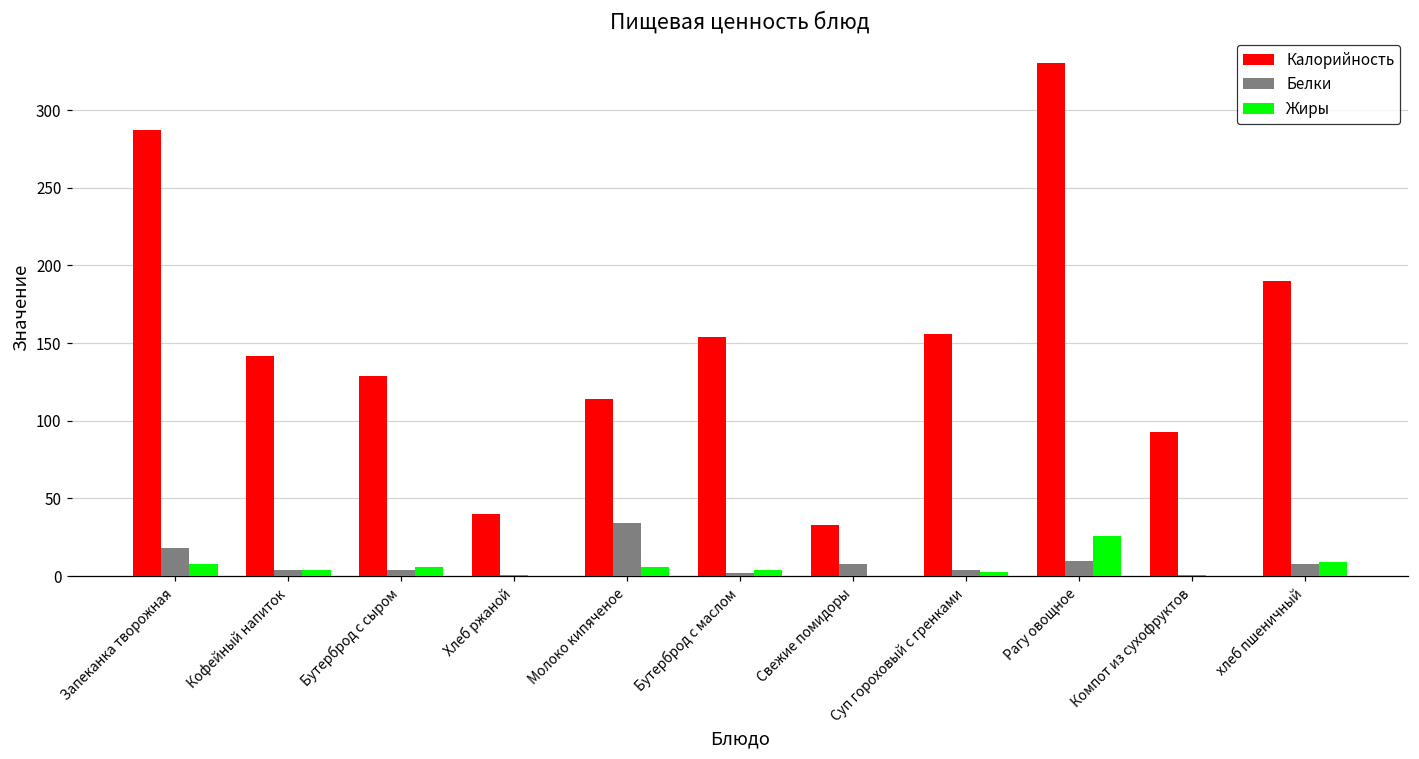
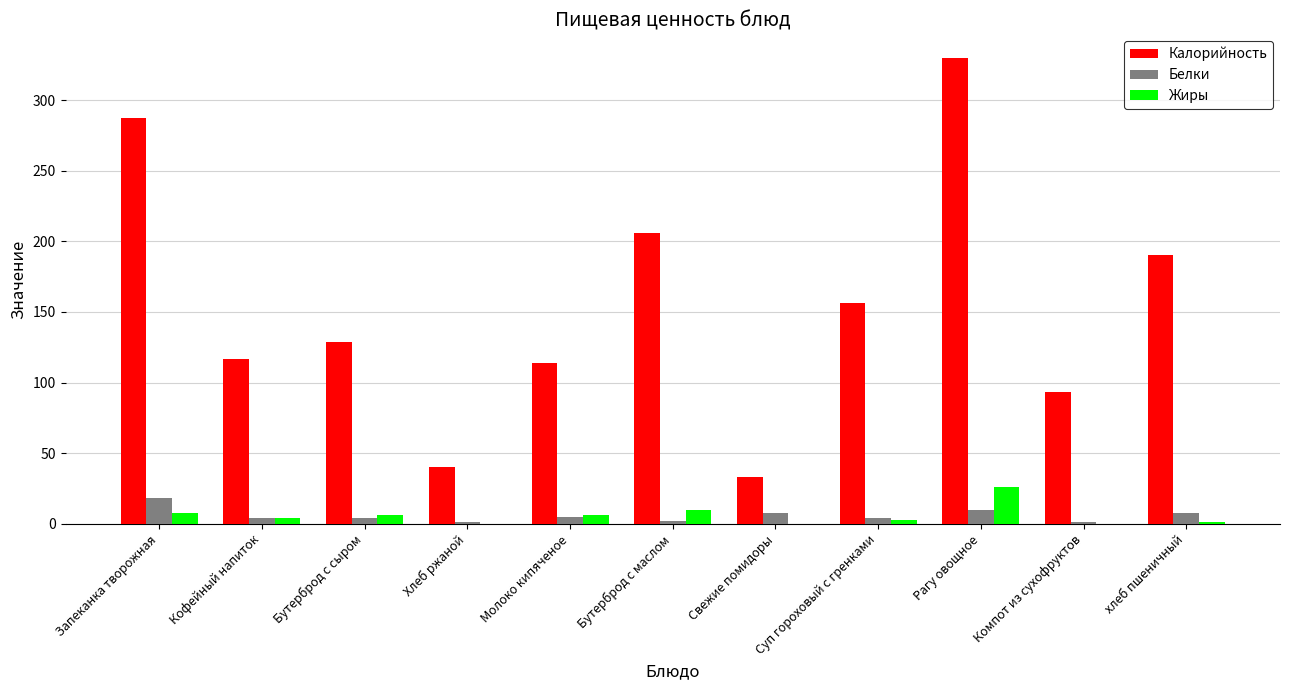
  {
    "Калорийность": {
      "Запеканка творожная": 287,
-     "Кофейный напиток": 142,
+     "Кофейный напиток": 117,
      "Бутерброд с сыром": 129,
      "Хлеб ржаной": 40,
      "Молоко кипяченое": 114,
-     "Бутерброд с маслом": 154,
+     "Бутерброд с маслом": 206,
      "Свежие помидоры": 33,
      "Суп гороховый с гренками": 156,
      "Рагу овощное": 330,
      "Компот из сухофруктов": 93,
      "хлеб пшеничный": 190
    },
    "Белки": {
      "Запеканка творожная": 18,
      "Кофейный напиток": 4,
      "Бутерброд с сыром": 4,
-     "Молоко кипяченое": 34,
+     "Молоко кипяченое": 5,
      "Бутерброд с маслом": 2,
      "Свежие помидоры": 8,
      "Суп гороховый с гренками": 4,
      "Рагу овощное": 10,
      "хлеб пшеничный": 8
    },
    "Жиры": {
      "Запеканка творожная": 8,
      "Кофейный напиток": 4,
      "Бутерброд с сыром": 6,
      "Хлеб ржаной": 0,
      "Молоко кипяченое": 6,
-     "Бутерброд с маслом": 4,
+     "Бутерброд с маслом": 10,
      "Свежие помидоры": 0,
      "Суп гороховый с гренками": 3,
      "Рагу овощное": 26,
      "Компот из сухофруктов": 0,
-     "хлеб пшеничный": 9
+     "хлеб пшеничный": 1
    }
  }
